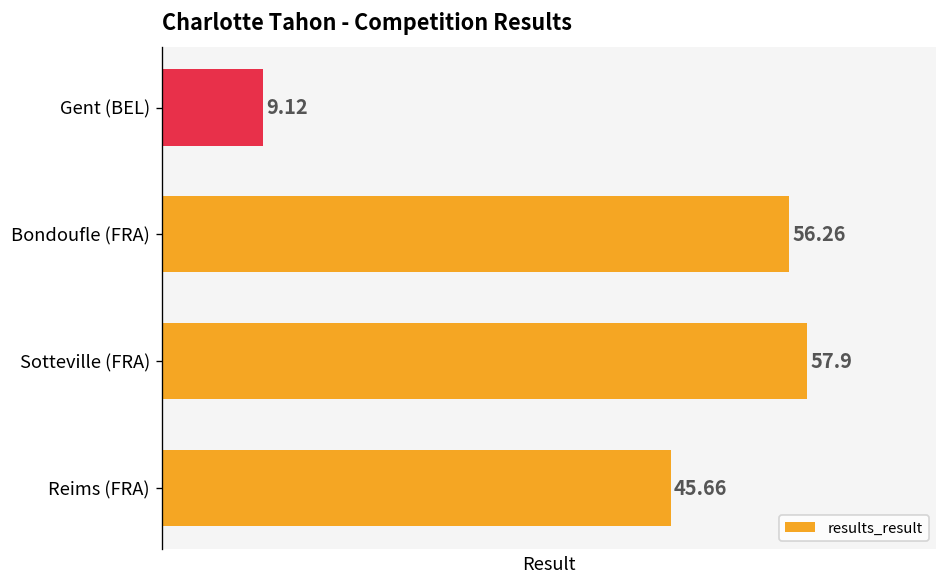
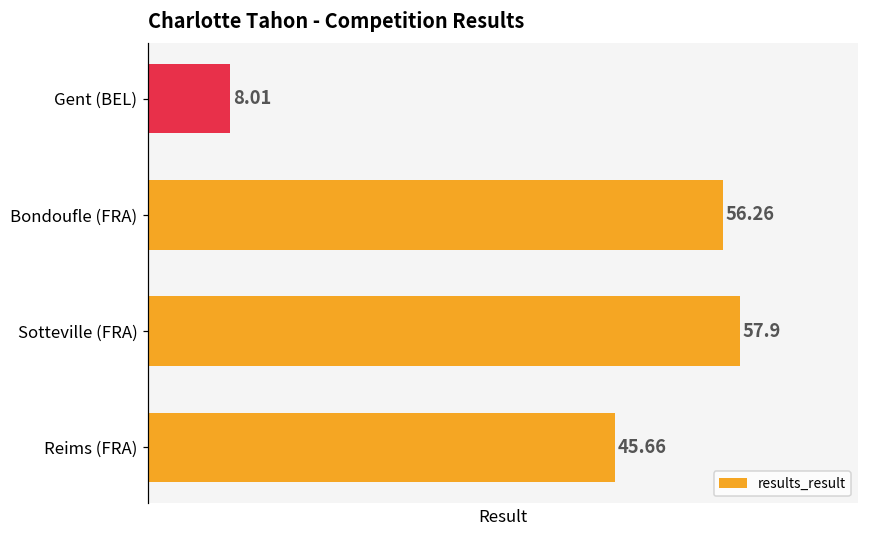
  {
-   "Gent (BEL)": 9.12,
+   "Gent (BEL)": 8.01,
    "Bondoufle (FRA)": 56.26,
    "Sotteville (FRA)": 57.9,
    "Reims (FRA)": 45.66
  }
